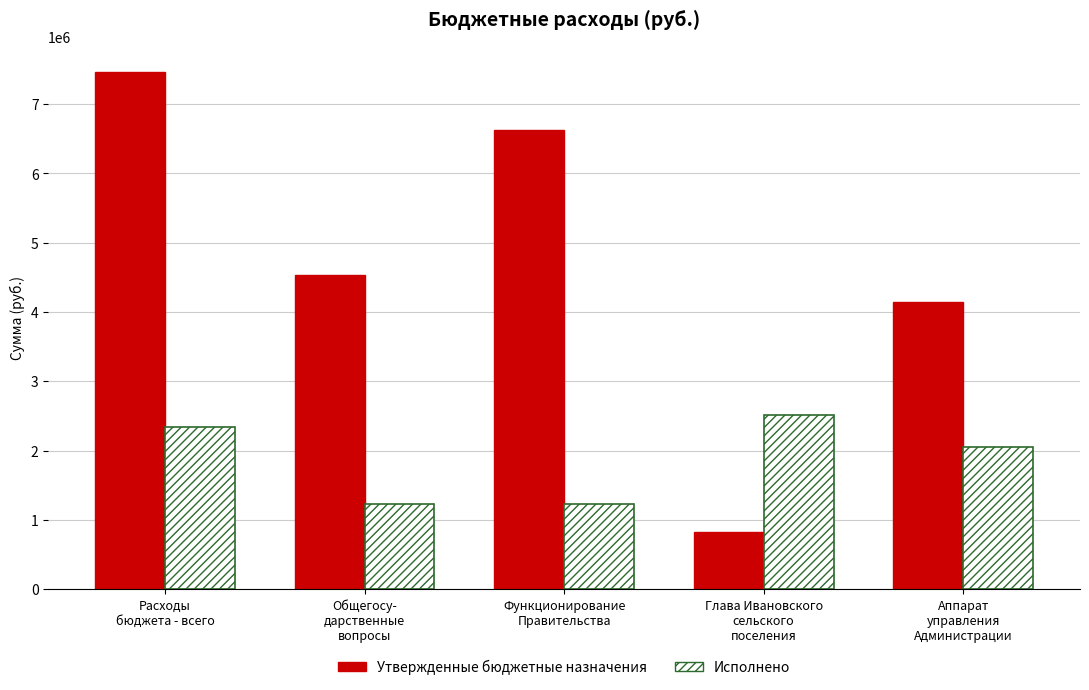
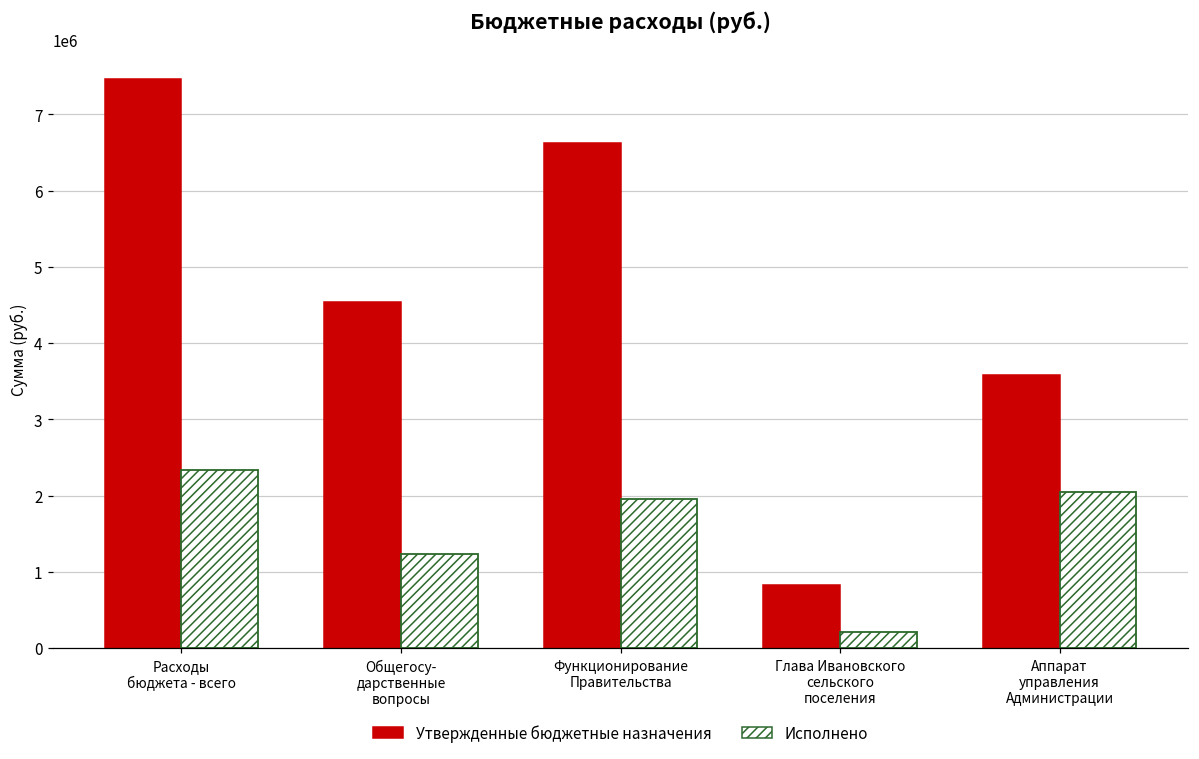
  {
    "Утвержденные бюджетные назначения": {
      "Расходы бюджета - всего": 7500000,
      "Общегосу- дарственные вопросы": 4500000,
      "Функционирование Правительства": 6600000,
      "Глава Ивановского сельского поселения": 800000,
-     "Аппарат управления Администрации": 4100000
+     "Аппарат управления Администрации": 3600000
    },
    "Исполнено": {
      "Расходы бюджета - всего": 2300000,
      "Общегосу- дарственные вопросы": 1200000,
-     "Функционирование Правительства": 1200000,
-     "Глава Ивановского сельского поселения": 2500000,
+     "Функционирование Правительства": 2000000,
+     "Глава Ивановского сельского поселения": 200000,
      "Аппарат управления Администрации": 2100000
    }
  }
